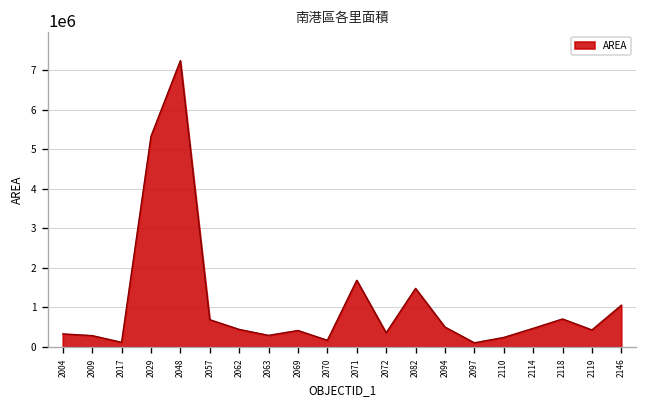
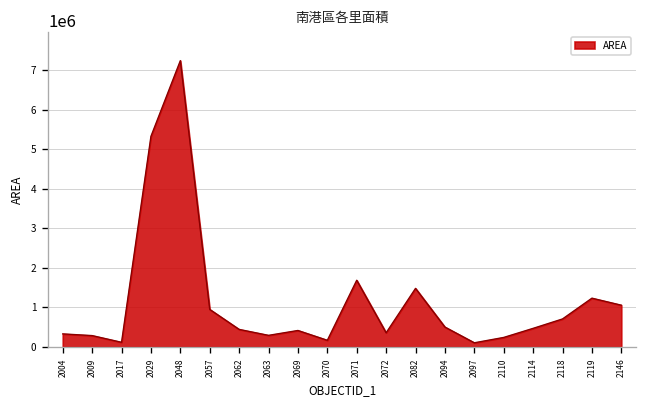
  {
    "2004": 300000,
    "2009": 300000,
    "2017": 100000,
    "2029": 5300000,
    "2048": 7200000,
-   "2057": 700000,
+   "2057": 900000,
    "2062": 400000,
    "2063": 300000,
    "2069": 400000,
    "2070": 200000,
    "2071": 1700000,
    "2072": 400000,
    "2082": 1500000,
    "2094": 500000,
    "2097": 100000,
    "2110": 200000,
    "2114": 500000,
    "2118": 700000,
-   "2119": 400000,
+   "2119": 1200000,
    "2146": 1100000
  }
